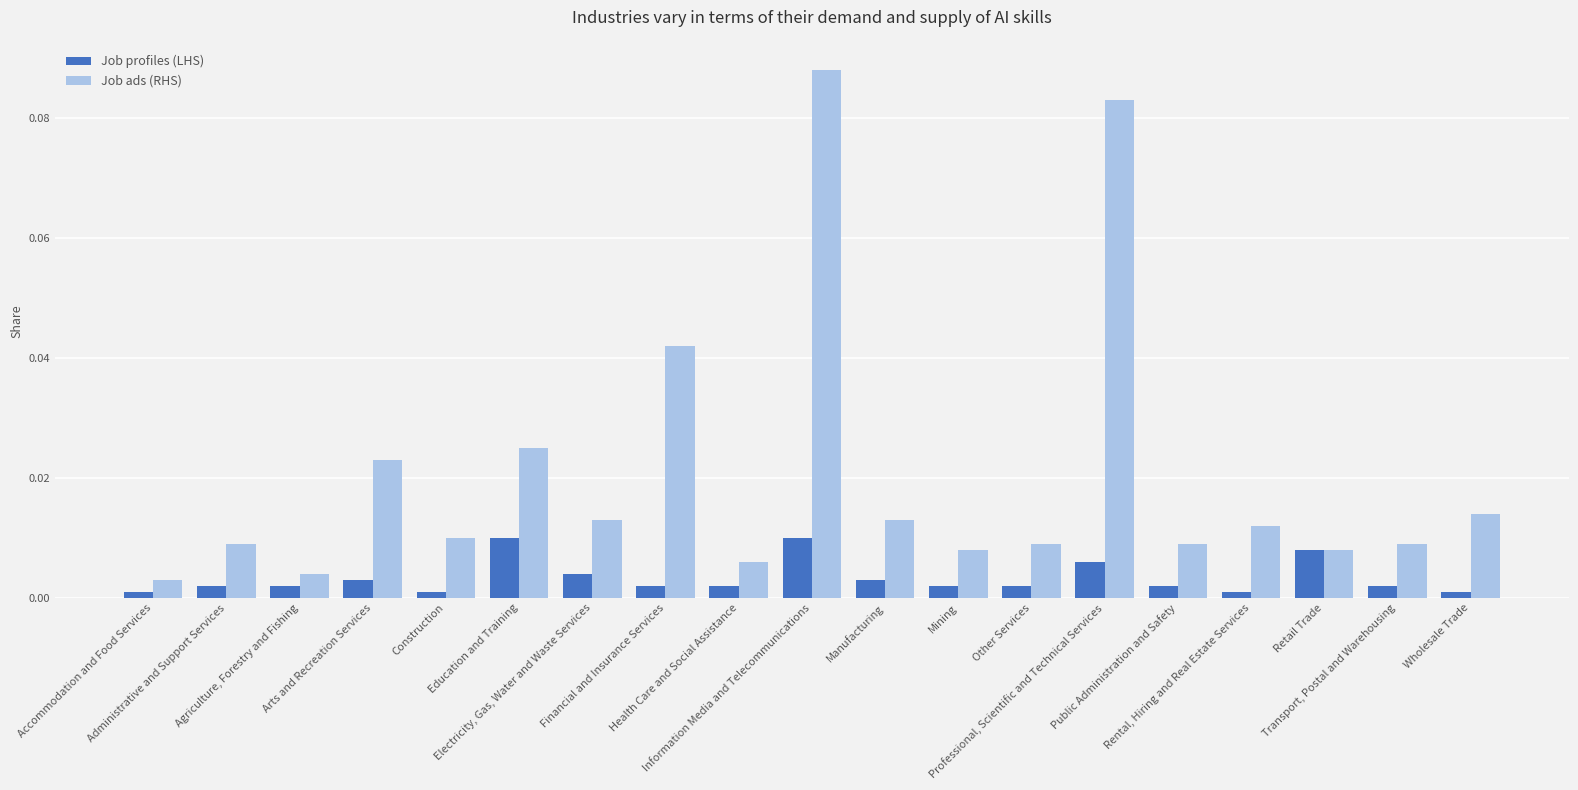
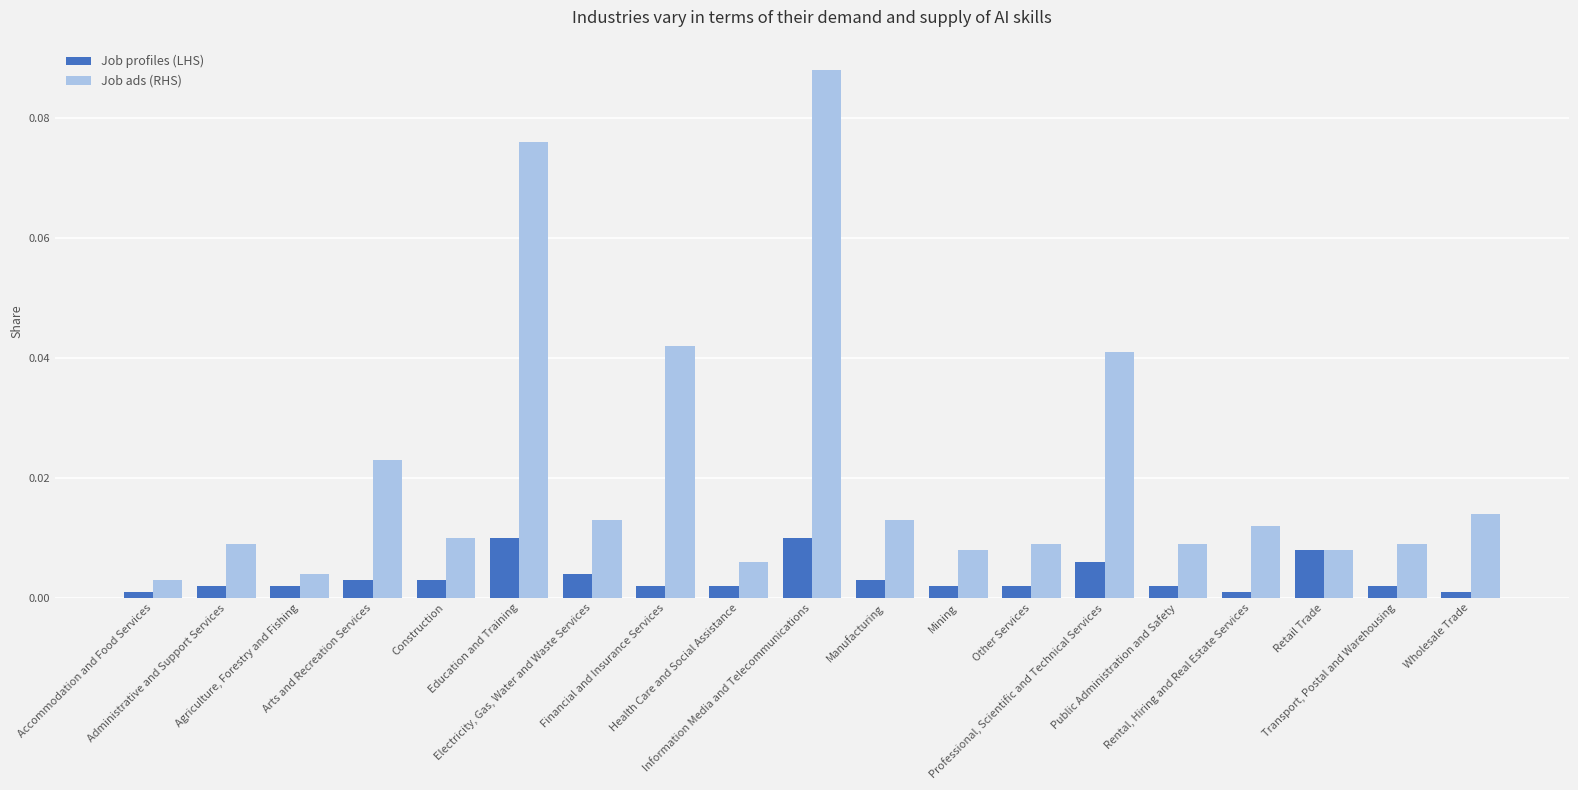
  {
    "Job profiles (LHS)": {
      "Accommodation and Food Services": 0.001,
      "Administrative and Support Services": 0.002,
      "Agriculture, Forestry and Fishing": 0.002,
      "Arts and Recreation Services": 0.003,
-     "Construction": 0.001,
+     "Construction": 0.003,
      "Education and Training": 0.010,
      "Electricity, Gas, Water and Waste Services": 0.004,
      "Financial and Insurance Services": 0.002,
      "Health Care and Social Assistance": 0.002,
      "Information Media and Telecommunications": 0.010,
      "Manufacturing": 0.003,
      "Mining": 0.002,
      "Other Services": 0.002,
      "Professional, Scientific and Technical Services": 0.006,
      "Public Administration and Safety": 0.002,
      "Rental, Hiring and Real Estate Services": 0.001,
      "Retail Trade": 0.008,
      "Transport, Postal and Warehousing": 0.002,
      "Wholesale Trade": 0.001
    },
    "Job ads (RHS)": {
      "Accommodation and Food Services": 0.003,
      "Administrative and Support Services": 0.009,
      "Agriculture, Forestry and Fishing": 0.004,
      "Arts and Recreation Services": 0.023,
      "Construction": 0.010,
-     "Education and Training": 0.025,
+     "Education and Training": 0.076,
      "Electricity, Gas, Water and Waste Services": 0.013,
      "Financial and Insurance Services": 0.042,
      "Health Care and Social Assistance": 0.006,
      "Information Media and Telecommunications": 0.088,
      "Manufacturing": 0.013,
      "Mining": 0.008,
      "Other Services": 0.009,
-     "Professional, Scientific and Technical Services": 0.083,
+     "Professional, Scientific and Technical Services": 0.041,
      "Public Administration and Safety": 0.009,
      "Rental, Hiring and Real Estate Services": 0.012,
      "Retail Trade": 0.008,
      "Transport, Postal and Warehousing": 0.009,
      "Wholesale Trade": 0.014
    }
  }
